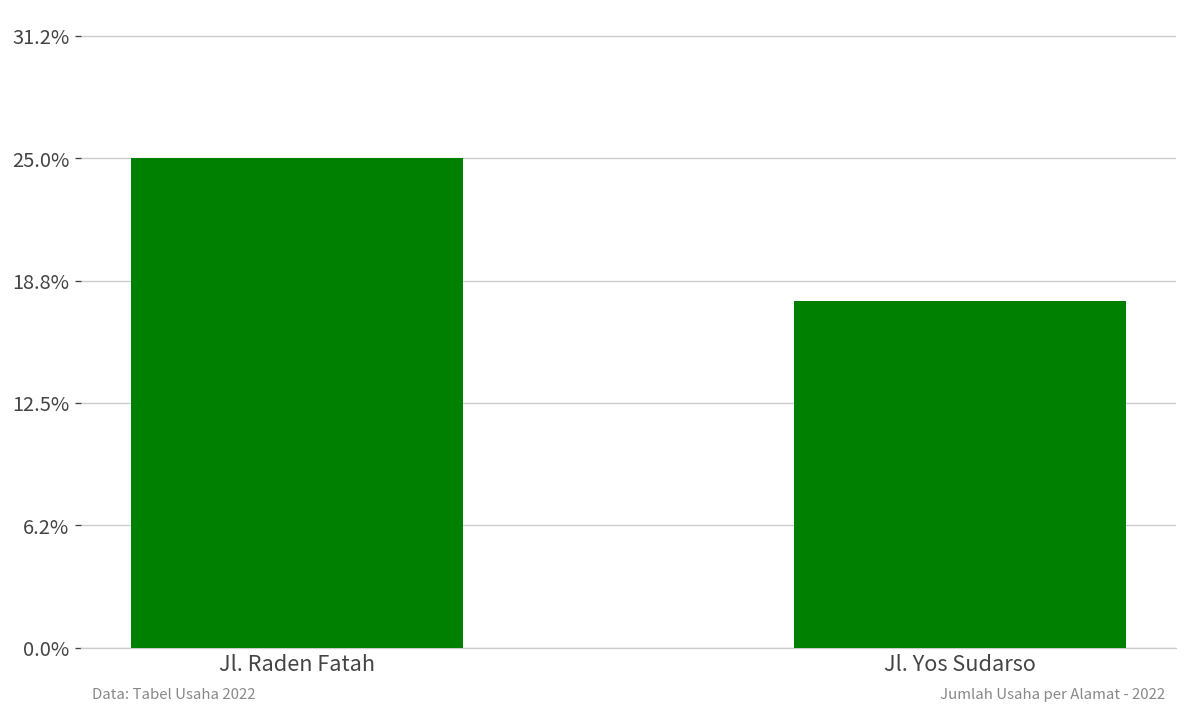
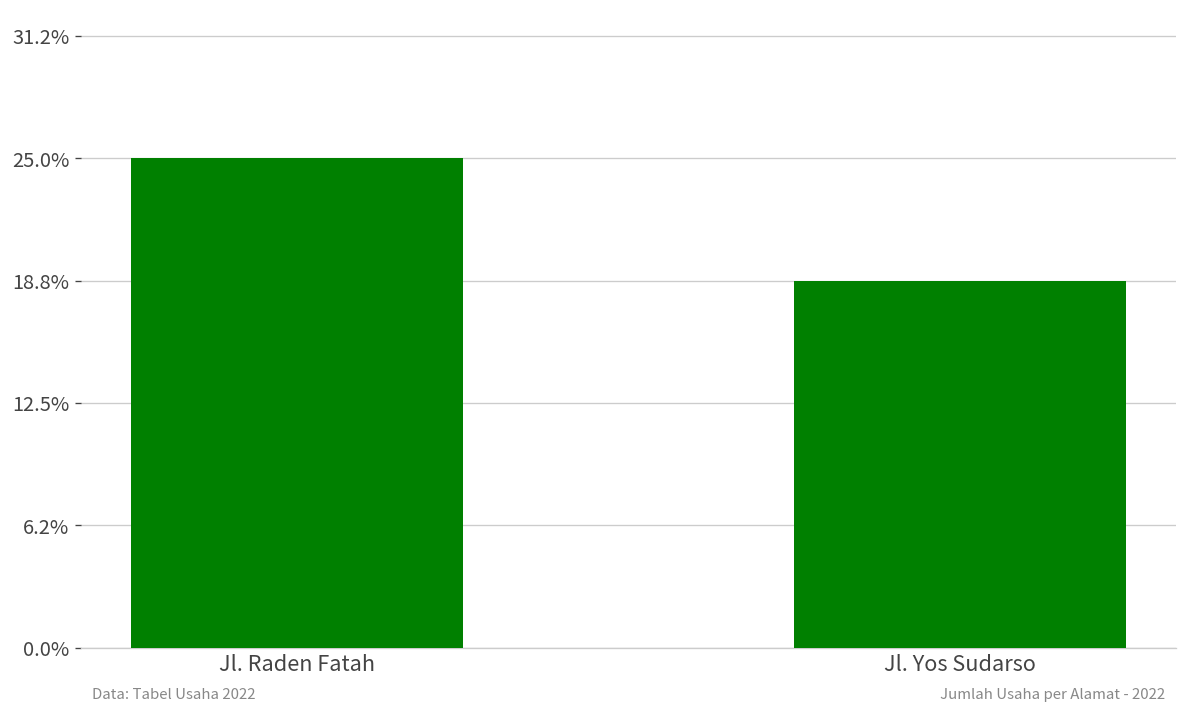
  {
    "Jl. Raden Fatah": "25.0%",
-   "Jl. Yos Sudarso": "17.7%"
+   "Jl. Yos Sudarso": "18.7%"
  }
